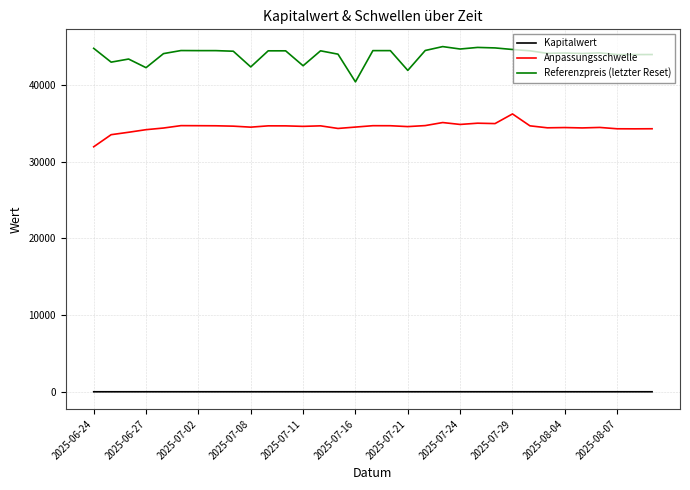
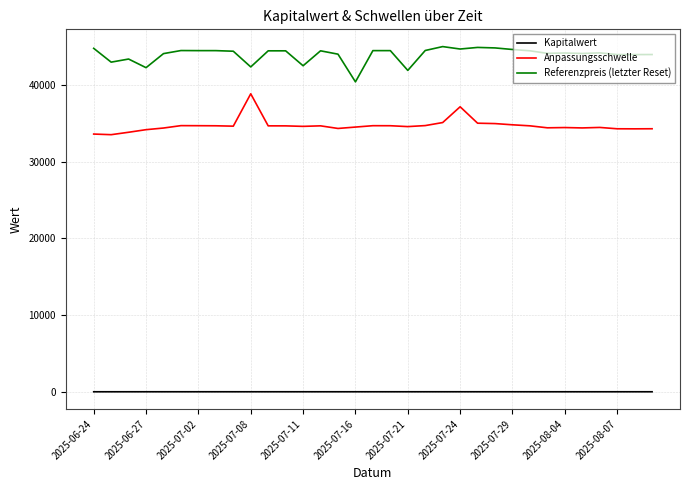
  {
    "Kapitalwert": {
      "2025-06-24": 0,
      "2025-06-27": 0,
      "2025-07-02": 0,
      "2025-07-08": 0,
      "2025-07-11": 0,
      "2025-07-16": 0,
      "2025-07-21": 0,
      "2025-07-24": 0,
      "2025-07-29": 0,
      "2025-08-04": 0,
      "2025-08-07": 0
    },
    "Anpassungsschwelle": {
-     "2025-06-24": 32000,
+     "2025-06-24": 34000,
      "2025-06-27": 34000,
      "2025-07-02": 35000,
-     "2025-07-08": 35000,
+     "2025-07-08": 39000,
      "2025-07-11": 35000,
      "2025-07-16": 35000,
      "2025-07-21": 35000,
-     "2025-07-24": 35000,
-     "2025-07-29": 36000,
+     "2025-07-24": 37000,
+     "2025-07-29": 35000,
      "2025-08-04": 34000,
      "2025-08-07": 34000
    },
    "Referenzpreis (letzter Reset)": {
      "2025-06-24": 45000,
      "2025-06-27": 42000,
      "2025-07-02": 44000,
      "2025-07-08": 42000,
      "2025-07-11": 43000,
      "2025-07-16": 40000,
      "2025-07-21": 42000,
      "2025-07-24": 45000,
      "2025-07-29": 45000
    }
  }
